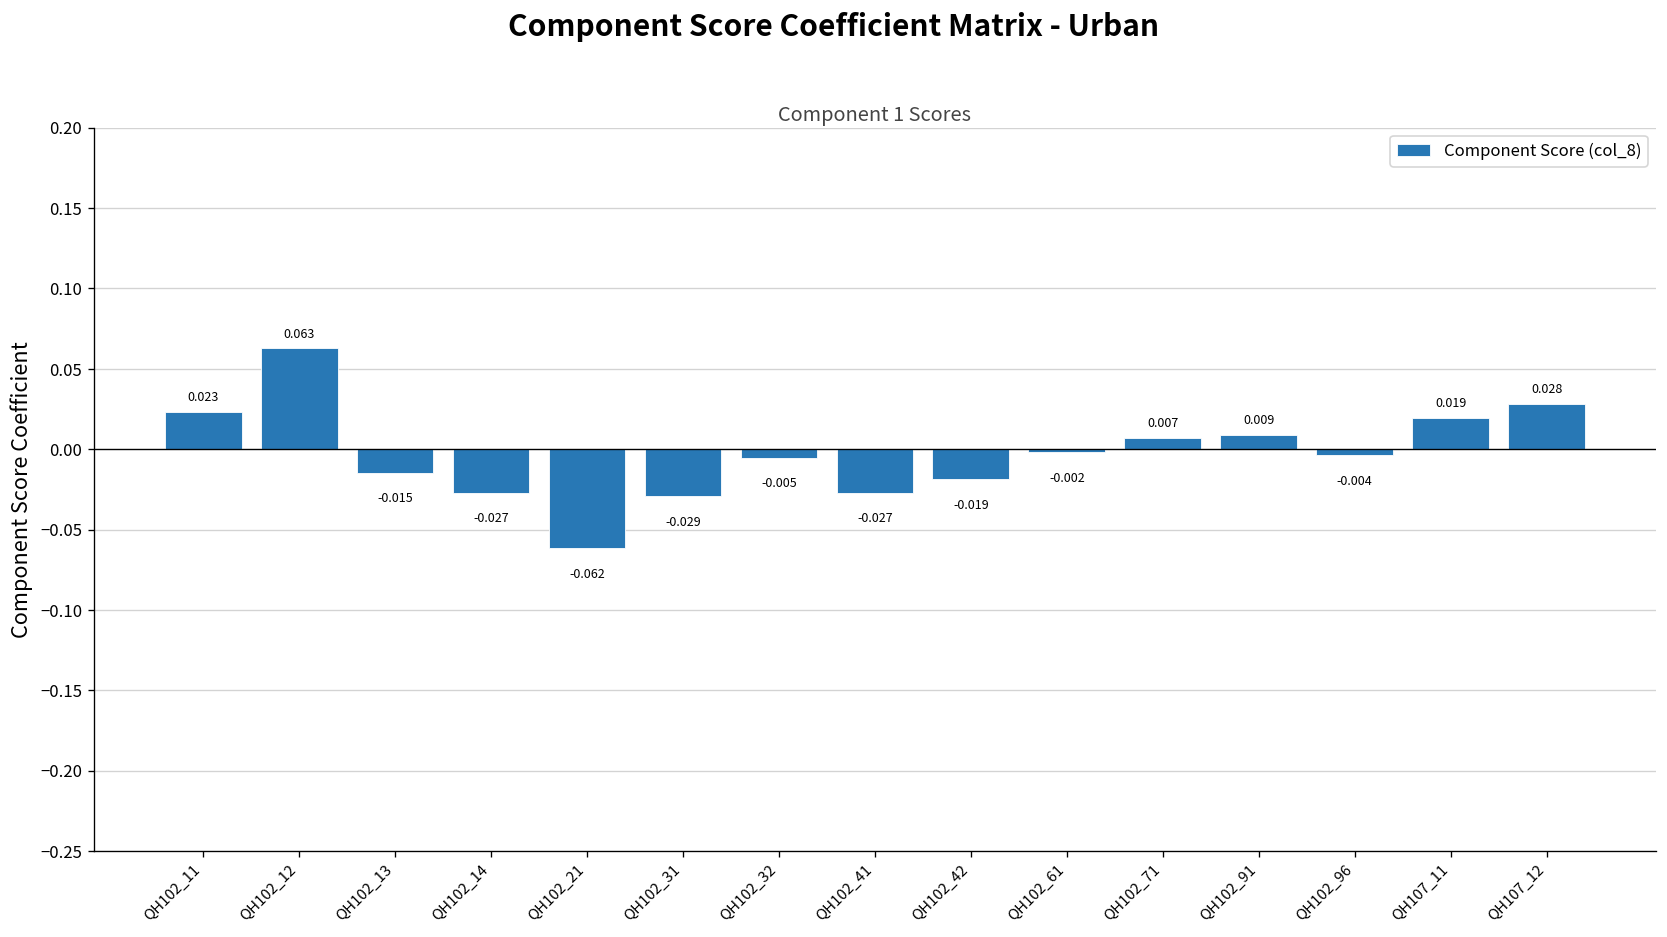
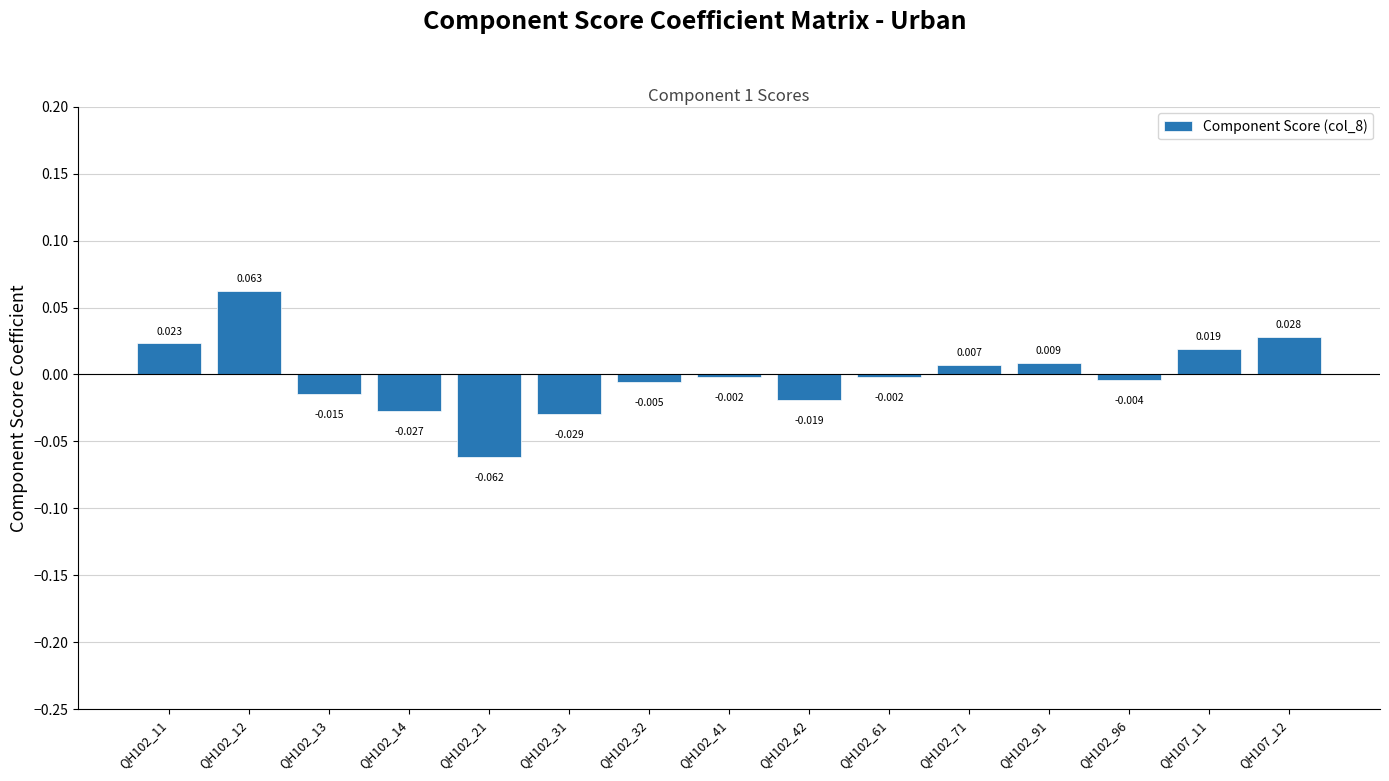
  {
    "QH102_11": 0.023,
    "QH102_12": 0.063,
    "QH102_13": -0.015,
    "QH102_14": -0.027,
    "QH102_21": -0.062,
    "QH102_31": -0.029,
    "QH102_32": -0.005,
-   "QH102_41": -0.027,
+   "QH102_41": -0.002,
    "QH102_42": -0.019,
    "QH102_61": -0.002,
    "QH102_71": 0.007,
    "QH102_91": 0.009,
    "QH102_96": -0.004,
    "QH107_11": 0.019,
    "QH107_12": 0.028
  }
